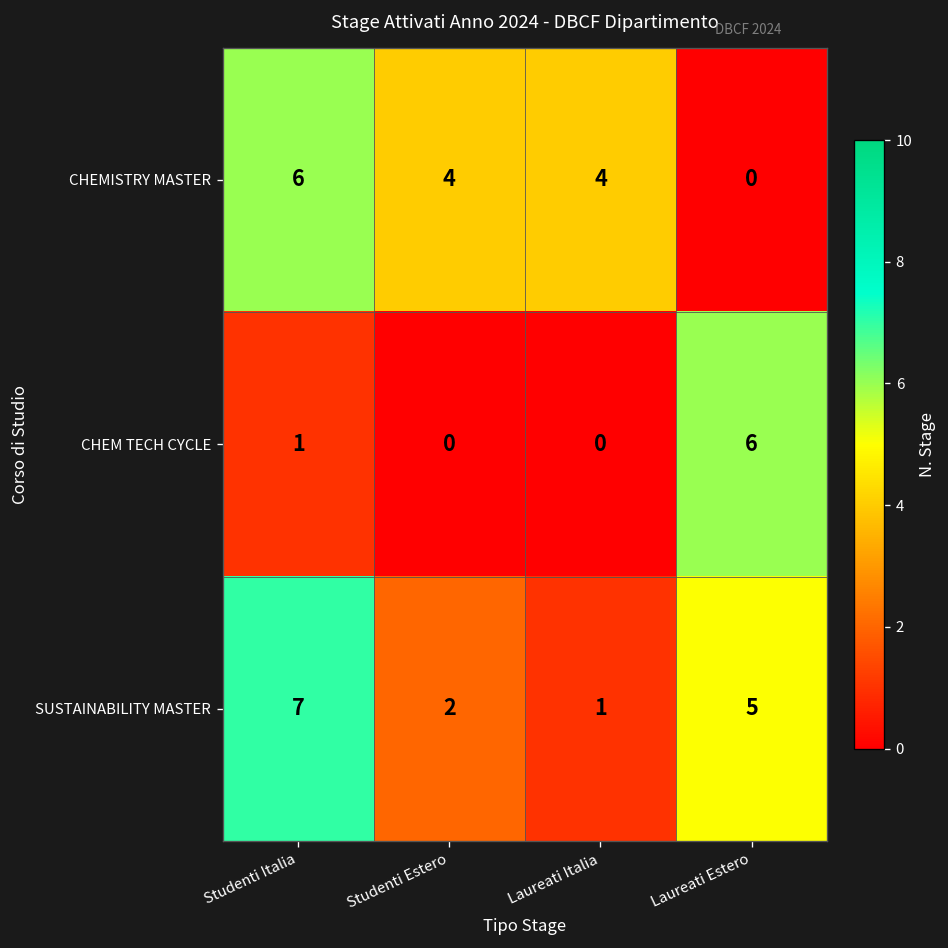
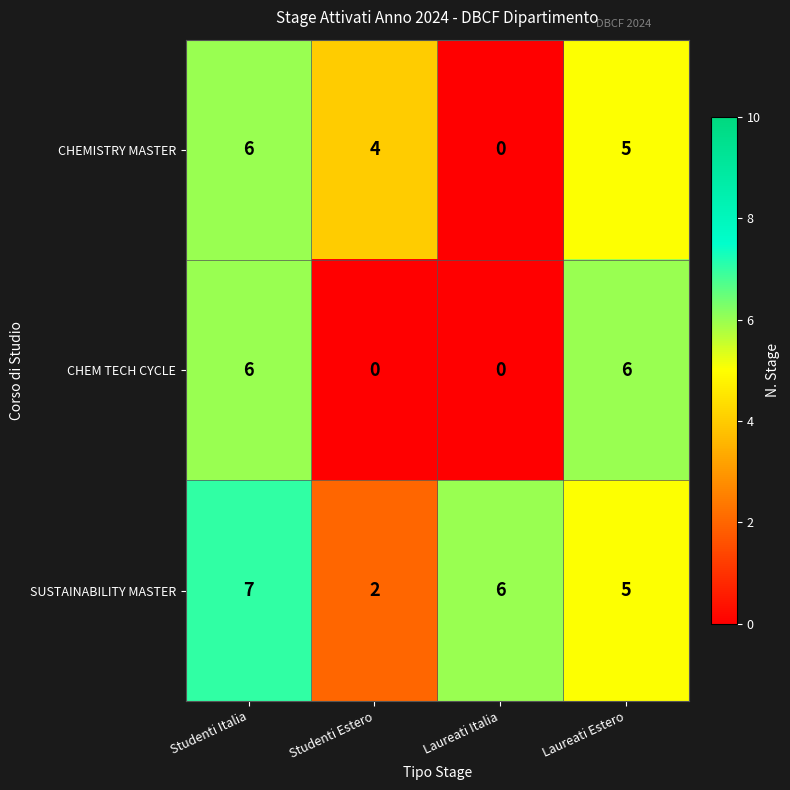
  {
    "CHEMISTRY MASTER": {
      "Studenti Italia": 6,
      "Studenti Estero": 4,
-     "Laureati Italia": 4,
-     "Laureati Estero": 0
+     "Laureati Italia": 0,
+     "Laureati Estero": 5
    },
    "CHEM TECH CYCLE": {
-     "Studenti Italia": 1,
+     "Studenti Italia": 6,
      "Studenti Estero": 0,
      "Laureati Italia": 0,
      "Laureati Estero": 6
    },
    "SUSTAINABILITY MASTER": {
      "Studenti Italia": 7,
      "Studenti Estero": 2,
-     "Laureati Italia": 1,
+     "Laureati Italia": 6,
      "Laureati Estero": 5
    }
  }
